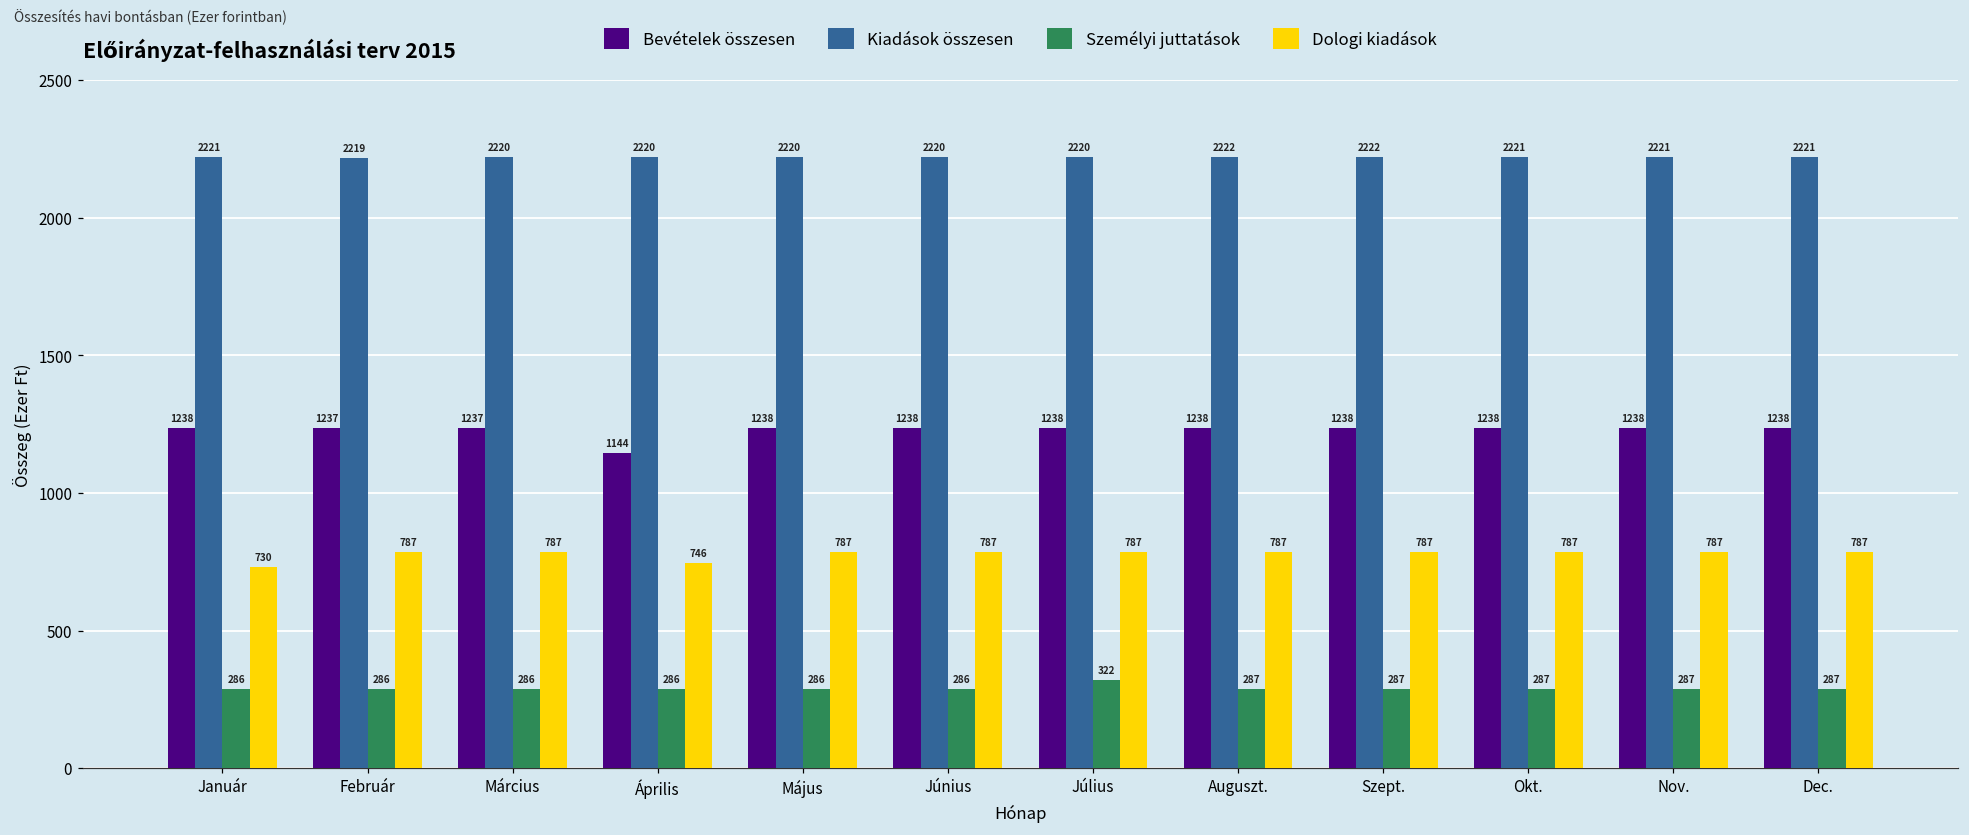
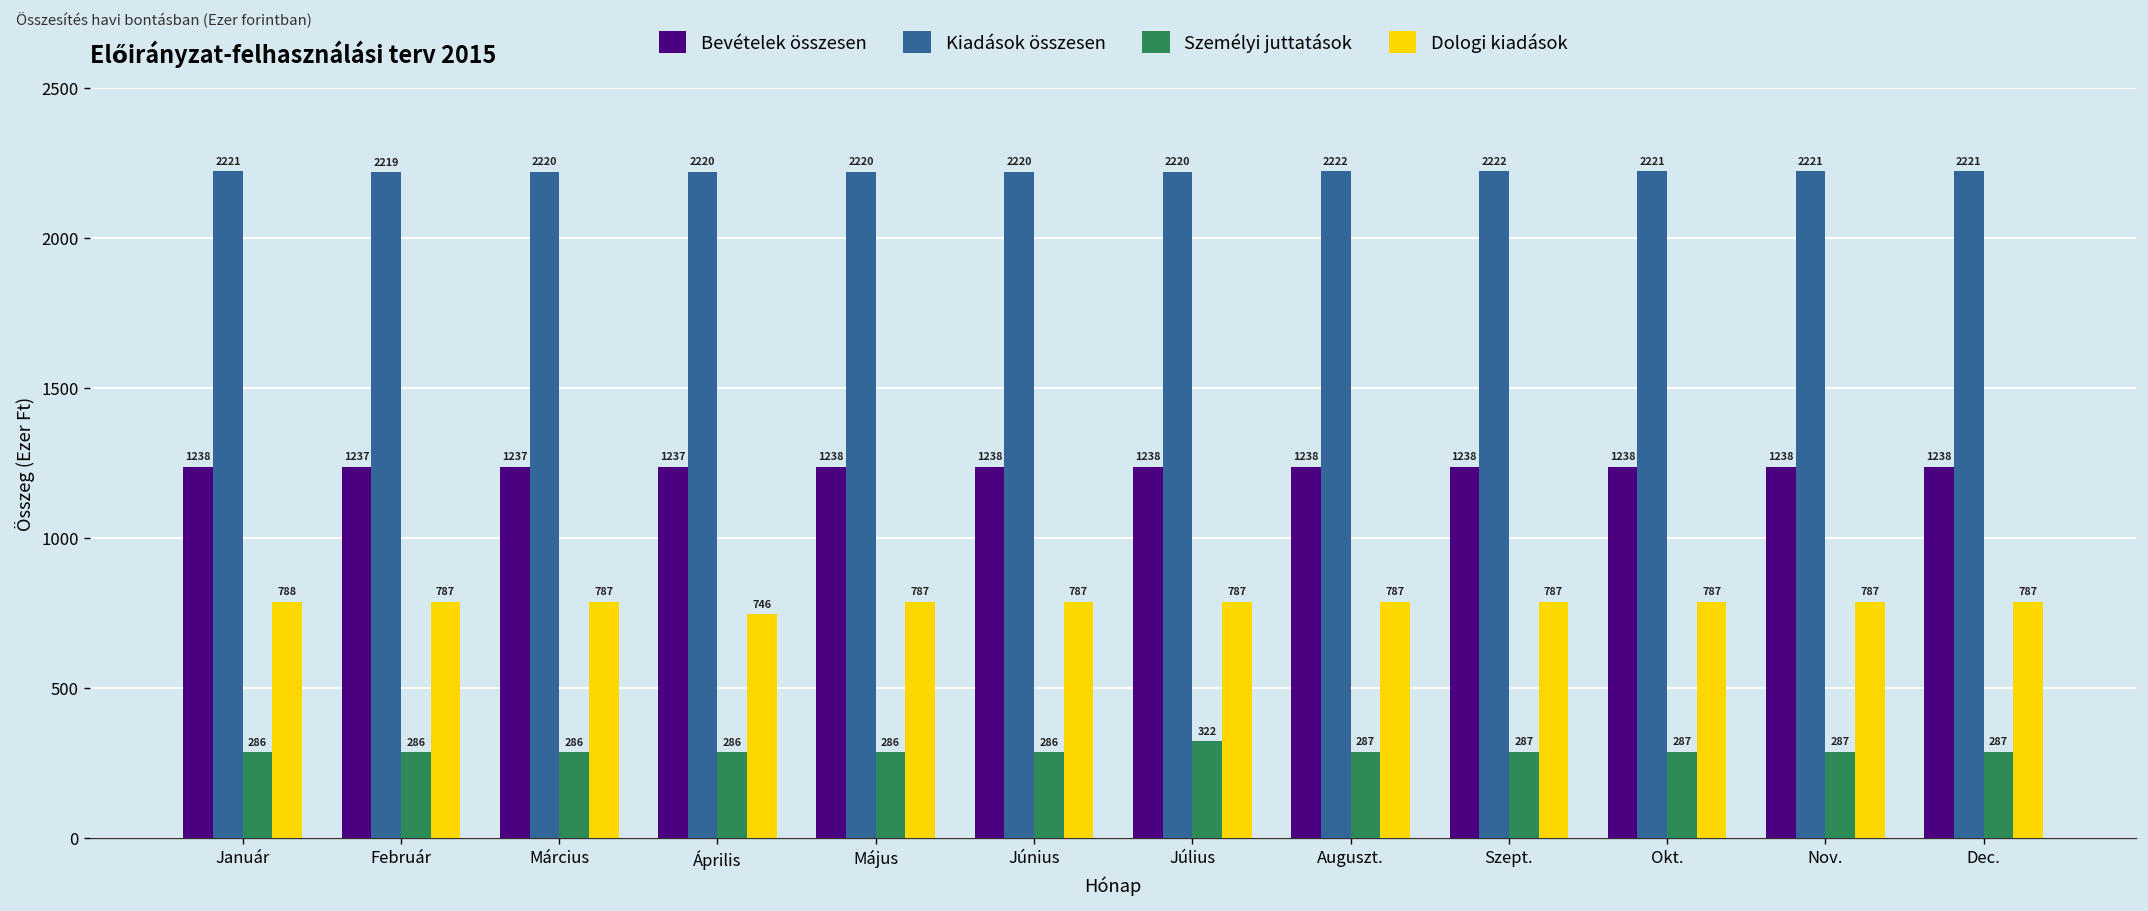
  {
    "Bevételek összesen": {
      "Január": 1238,
      "Február": 1237,
      "Március": 1237,
-     "Április": 1144,
+     "Április": 1237,
      "Május": 1238,
      "Június": 1238,
      "Július": 1238,
      "Auguszt.": 1238,
      "Szept.": 1238,
      "Okt.": 1238,
      "Nov.": 1238,
      "Dec.": 1238
    },
    "Kiadások összesen": {
      "Január": 2221,
      "Február": 2219,
      "Március": 2220,
      "Április": 2220,
      "Május": 2220,
      "Június": 2220,
      "Július": 2220,
      "Auguszt.": 2222,
      "Szept.": 2222,
      "Okt.": 2221,
      "Nov.": 2221,
      "Dec.": 2221
    },
    "Személyi juttatások": {
      "Január": 286,
      "Február": 286,
      "Március": 286,
      "Április": 286,
      "Május": 286,
      "Június": 286,
      "Július": 322,
      "Auguszt.": 287,
      "Szept.": 287,
      "Okt.": 287,
      "Nov.": 287,
      "Dec.": 287
    },
    "Dologi kiadások": {
-     "Január": 730,
+     "Január": 788,
      "Február": 787,
      "Március": 787,
      "Április": 746,
      "Május": 787,
      "Június": 787,
      "Július": 787,
      "Auguszt.": 787,
      "Szept.": 787,
      "Okt.": 787,
      "Nov.": 787,
      "Dec.": 787
    }
  }
